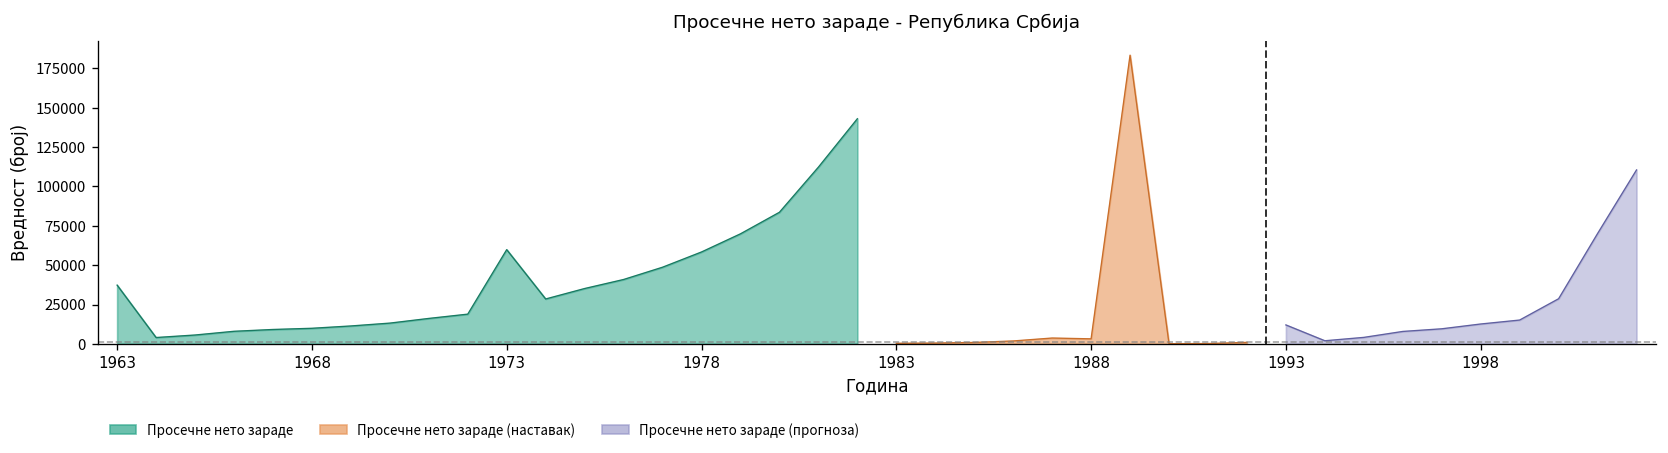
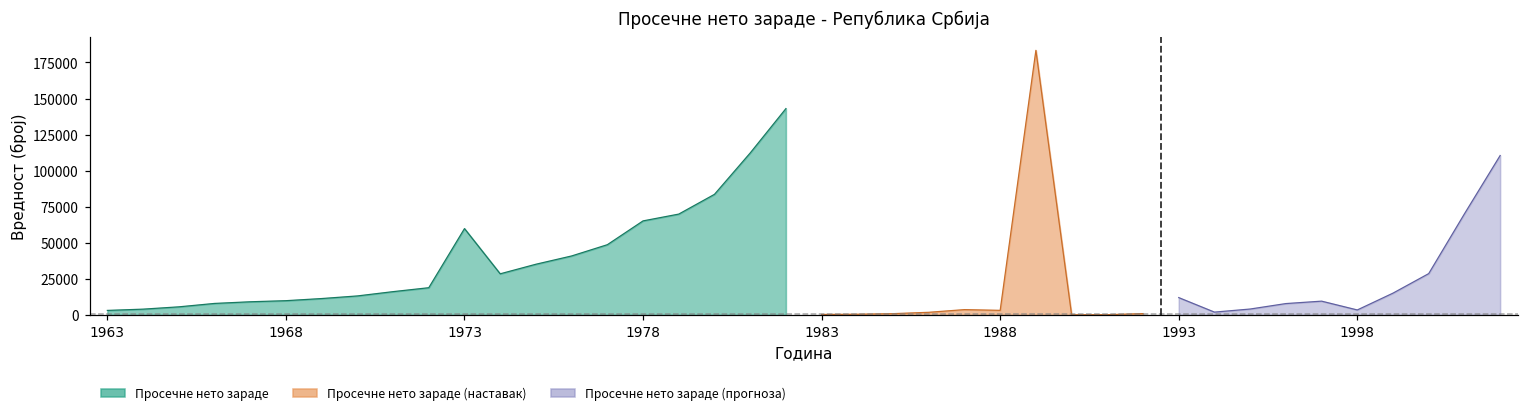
  {
    "Просечне нето зараде": {
-     "1963": 37000,
+     "1963": 3000,
      "1968": 10000,
      "1973": 60000,
-     "1978": 58000
+     "1978": 65000
    },
    "Просечне нето зараде (наставак)": {
      "1983": 0,
      "1988": 3000
    },
    "Просечне нето зараде (прогноза)": {
      "1993": 12000,
-     "1998": 13000
+     "1998": 3000
    }
  }
